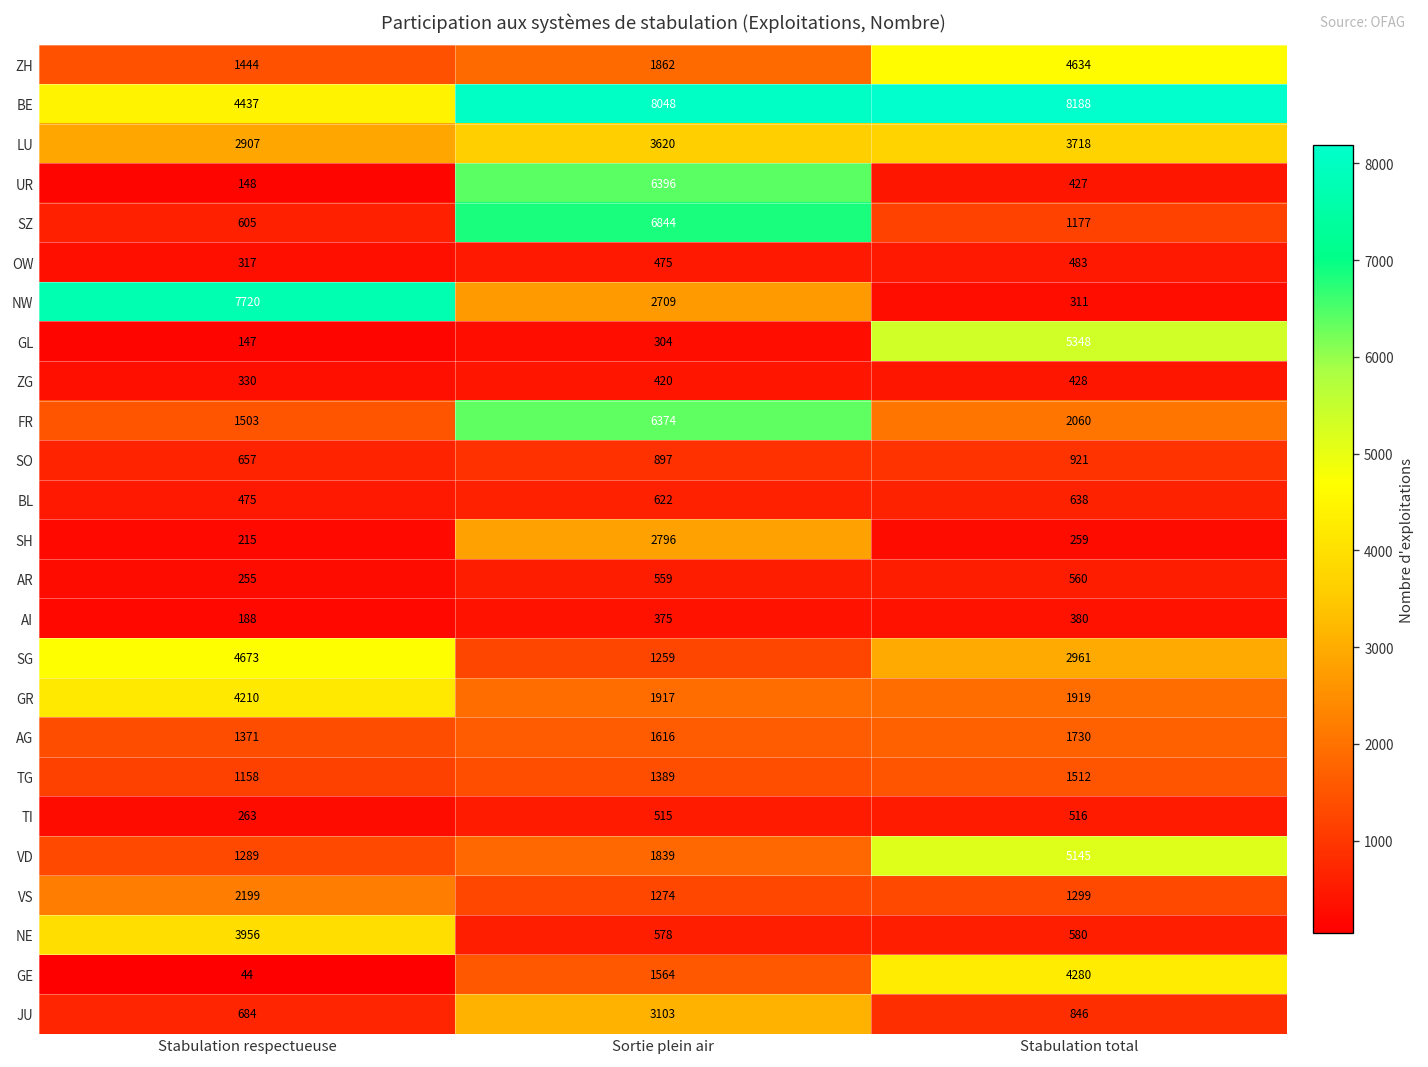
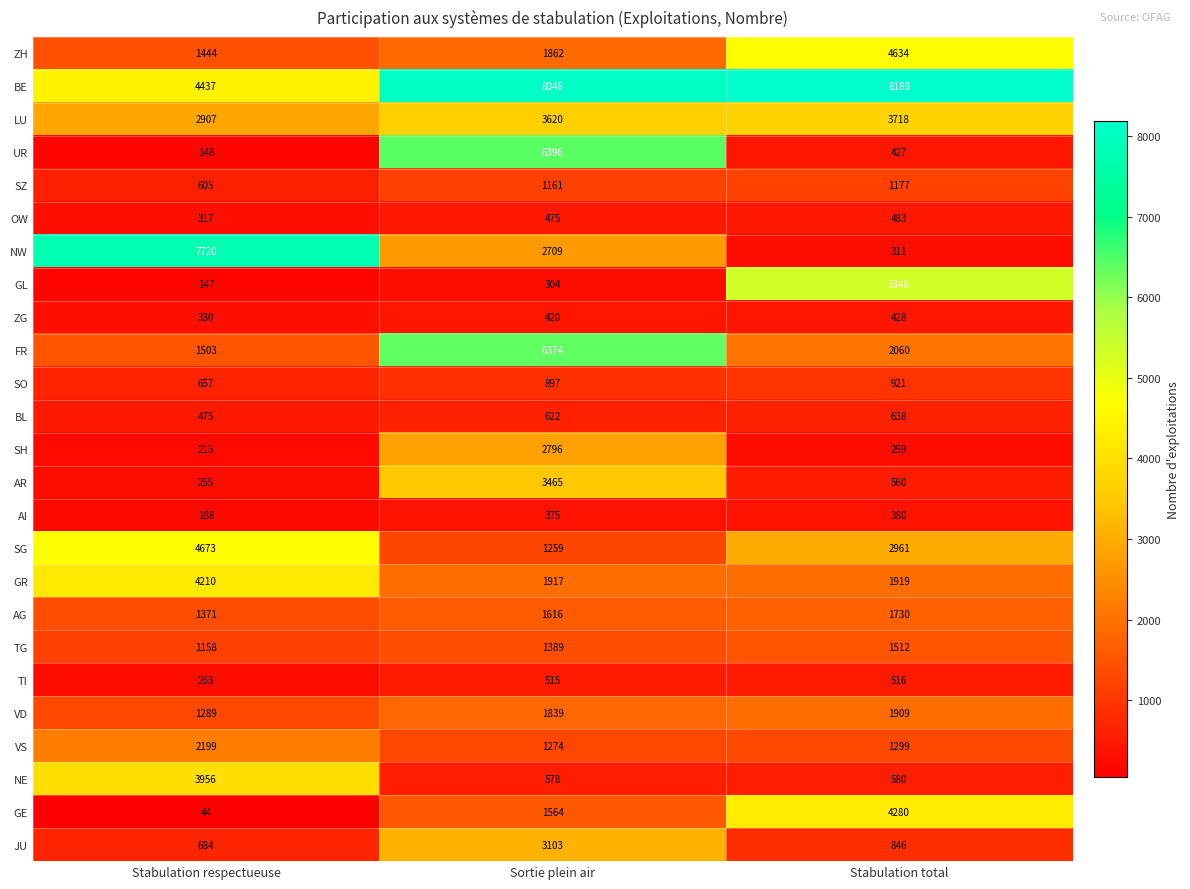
  {
    "ZH": {
      "Stabulation respectueuse": 1444,
      "Sortie plein air": 1862,
      "Stabulation total": 4634
    },
    "BE": {
      "Stabulation respectueuse": 4437,
      "Sortie plein air": 8048,
      "Stabulation total": 8188
    },
    "LU": {
      "Stabulation respectueuse": 2907,
      "Sortie plein air": 3620,
      "Stabulation total": 3718
    },
    "UR": {
      "Stabulation respectueuse": 148,
      "Sortie plein air": 6396,
      "Stabulation total": 427
    },
    "SZ": {
      "Stabulation respectueuse": 605,
-     "Sortie plein air": 6844,
+     "Sortie plein air": 1161,
      "Stabulation total": 1177
    },
    "OW": {
      "Stabulation respectueuse": 317,
      "Sortie plein air": 475,
      "Stabulation total": 483
    },
    "NW": {
      "Stabulation respectueuse": 7720,
      "Sortie plein air": 2709,
      "Stabulation total": 311
    },
    "GL": {
      "Stabulation respectueuse": 147,
      "Sortie plein air": 304,
      "Stabulation total": 5348
    },
    "ZG": {
      "Stabulation respectueuse": 330,
      "Sortie plein air": 420,
      "Stabulation total": 428
    },
    "FR": {
      "Stabulation respectueuse": 1503,
      "Sortie plein air": 6374,
      "Stabulation total": 2060
    },
    "SO": {
      "Stabulation respectueuse": 657,
      "Sortie plein air": 897,
      "Stabulation total": 921
    },
    "BL": {
      "Stabulation respectueuse": 475,
      "Sortie plein air": 622,
      "Stabulation total": 638
    },
    "SH": {
      "Stabulation respectueuse": 215,
      "Sortie plein air": 2796,
      "Stabulation total": 259
    },
    "AR": {
      "Stabulation respectueuse": 255,
-     "Sortie plein air": 559,
+     "Sortie plein air": 3465,
      "Stabulation total": 560
    },
    "AI": {
      "Stabulation respectueuse": 188,
      "Sortie plein air": 375,
      "Stabulation total": 380
    },
    "SG": {
      "Stabulation respectueuse": 4673,
      "Sortie plein air": 1259,
      "Stabulation total": 2961
    },
    "GR": {
      "Stabulation respectueuse": 4210,
      "Sortie plein air": 1917,
      "Stabulation total": 1919
    },
    "AG": {
      "Stabulation respectueuse": 1371,
      "Sortie plein air": 1616,
      "Stabulation total": 1730
    },
    "TG": {
      "Stabulation respectueuse": 1158,
      "Sortie plein air": 1389,
      "Stabulation total": 1512
    },
    "TI": {
      "Stabulation respectueuse": 263,
      "Sortie plein air": 515,
      "Stabulation total": 516
    },
    "VD": {
      "Stabulation respectueuse": 1289,
      "Sortie plein air": 1839,
-     "Stabulation total": 5145
+     "Stabulation total": 1909
    },
    "VS": {
      "Stabulation respectueuse": 2199,
      "Sortie plein air": 1274,
      "Stabulation total": 1299
    },
    "NE": {
      "Stabulation respectueuse": 3956,
      "Sortie plein air": 578,
      "Stabulation total": 580
    },
    "GE": {
      "Stabulation respectueuse": 44,
      "Sortie plein air": 1564,
      "Stabulation total": 4280
    },
    "JU": {
      "Stabulation respectueuse": 684,
      "Sortie plein air": 3103,
      "Stabulation total": 846
    }
  }
